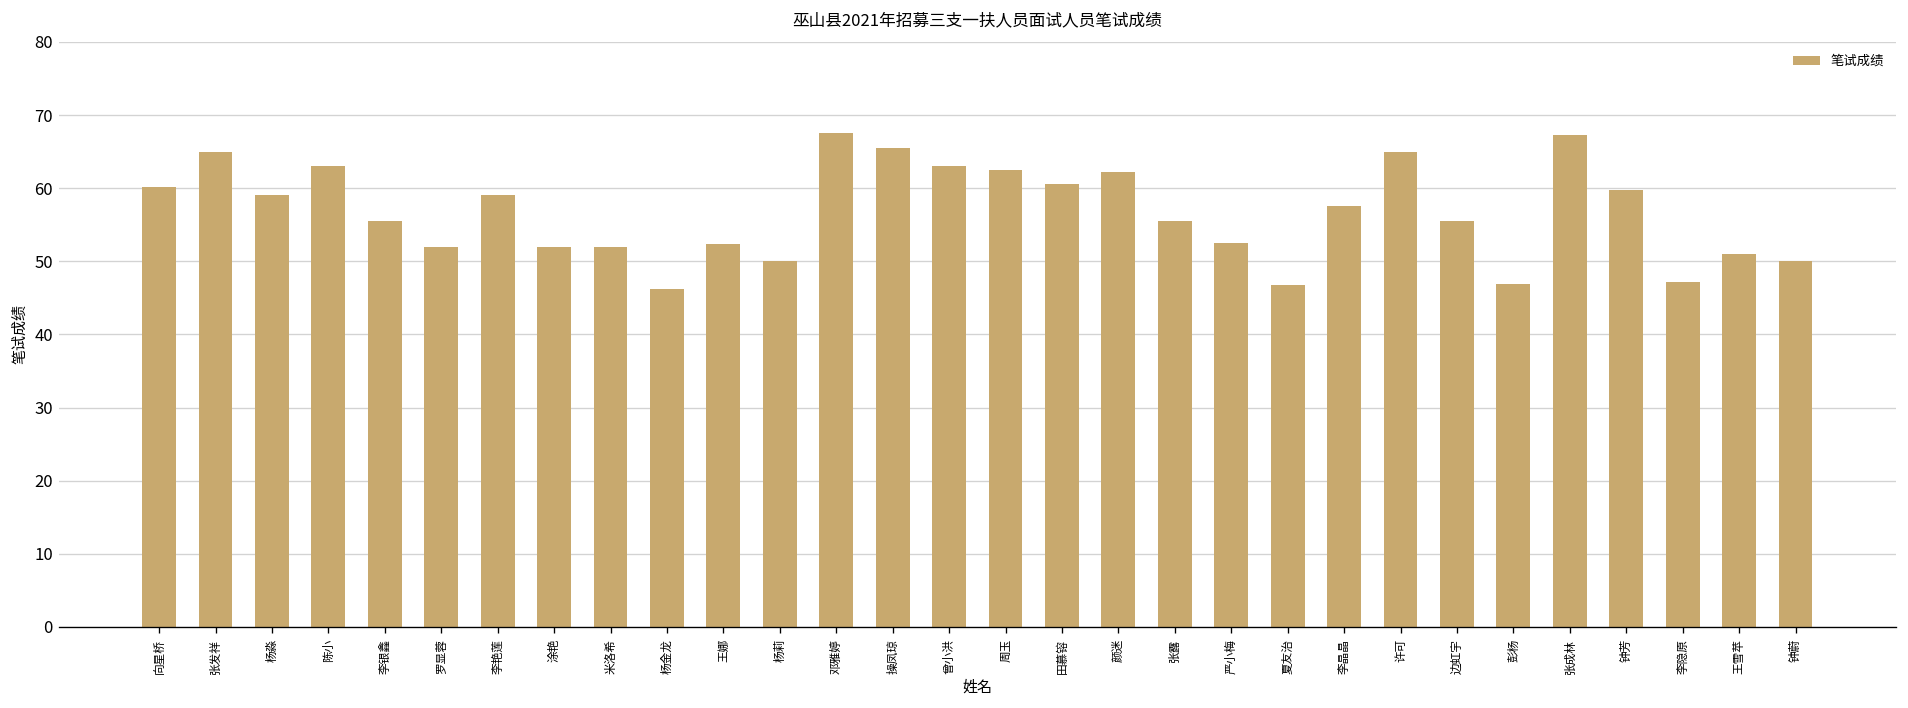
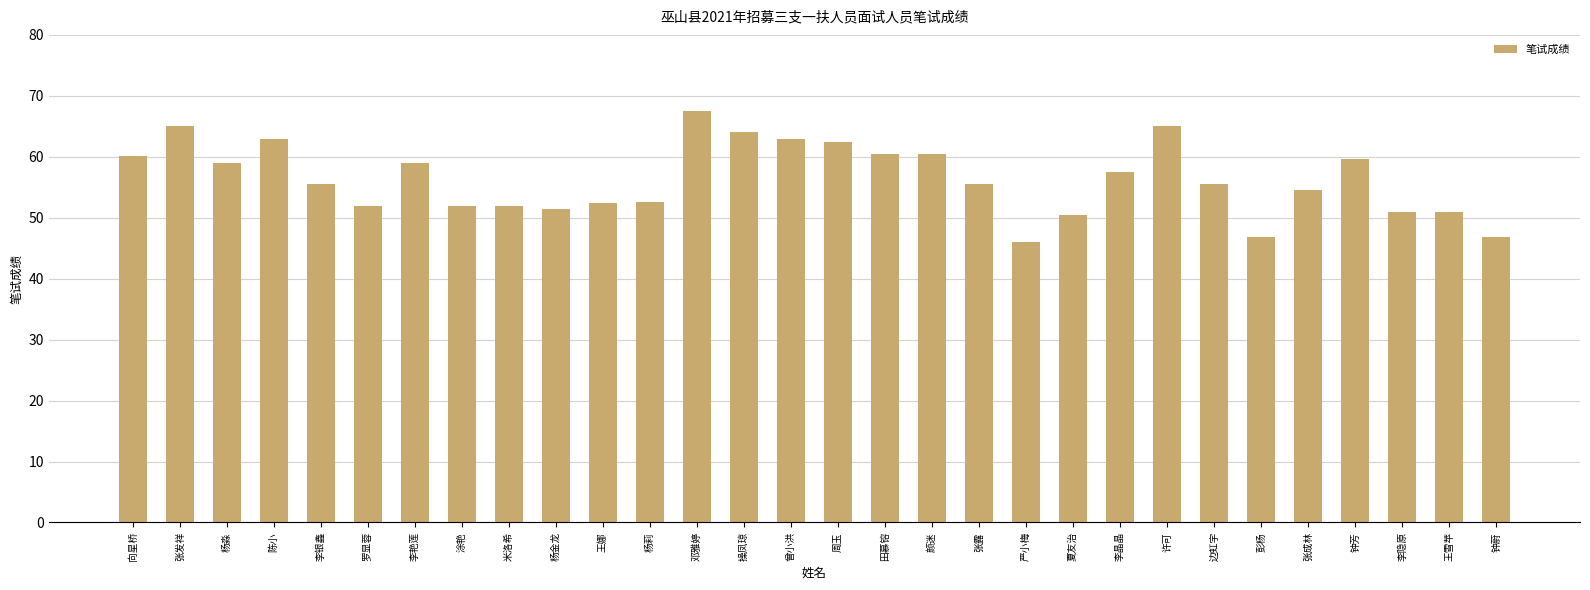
  {
    "向星桥": 60,
    "张发祥": 65,
    "杨淼": 59,
    "陈小": 63,
    "李银鑫": 56,
    "罗显蓉": 52,
    "李艳莲": 59,
    "涂艳": 52,
    "米洛希": 52,
-   "杨金龙": 46,
+   "杨金龙": 52,
    "王娜": 52,
-   "杨莉": 50,
+   "杨莉": 53,
    "邓雅婷": 68,
-   "操凤琼": 66,
+   "操凤琼": 64,
    "曾小洪": 63,
    "周玉": 63,
    "田慕镕": 61,
-   "颜迷": 62,
+   "颜迷": 61,
    "张露": 56,
-   "严小梅": 53,
-   "夏友治": 47,
+   "严小梅": 46,
+   "夏友治": 51,
    "李晶晶": 58,
    "许可": 65,
    "边虹宇": 56,
    "彭杨": 47,
-   "张成林": 67,
+   "张成林": 55,
    "钟芳": 60,
-   "李隐原": 47,
+   "李隐原": 51,
    "王雪苹": 51,
-   "钟蔚": 50
+   "钟蔚": 47
  }
